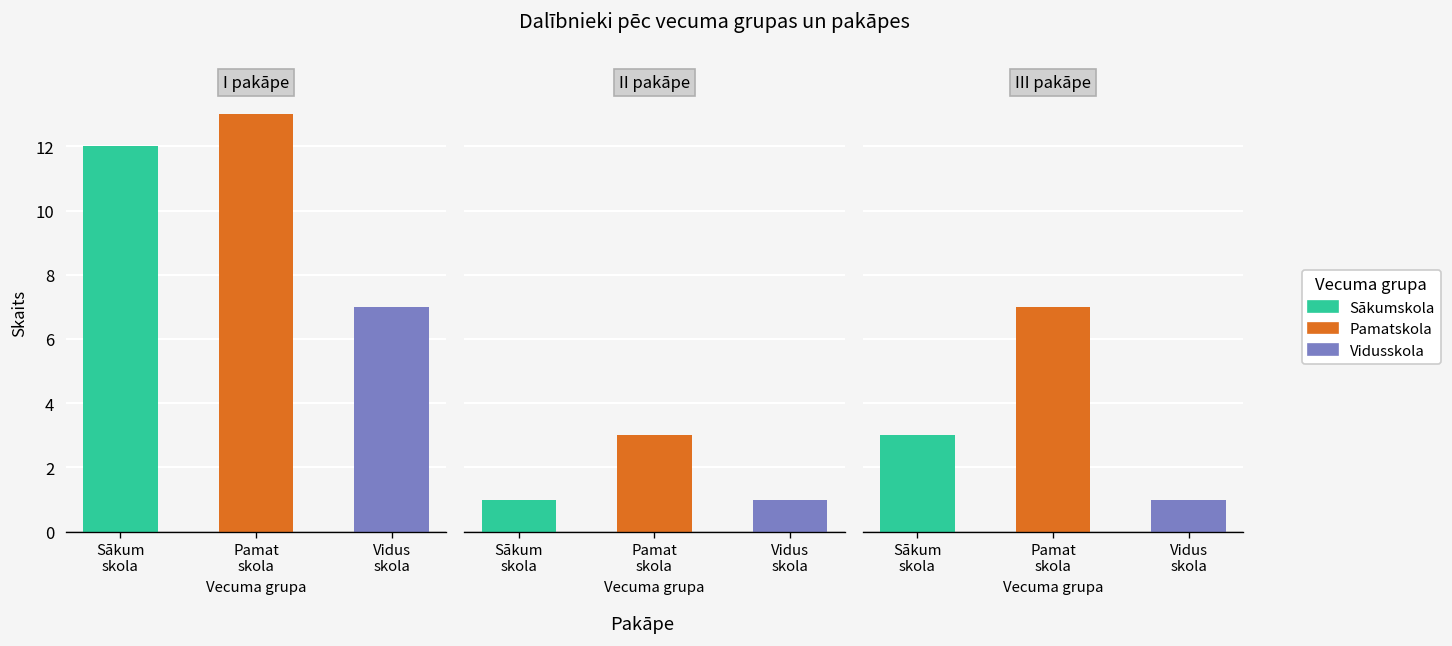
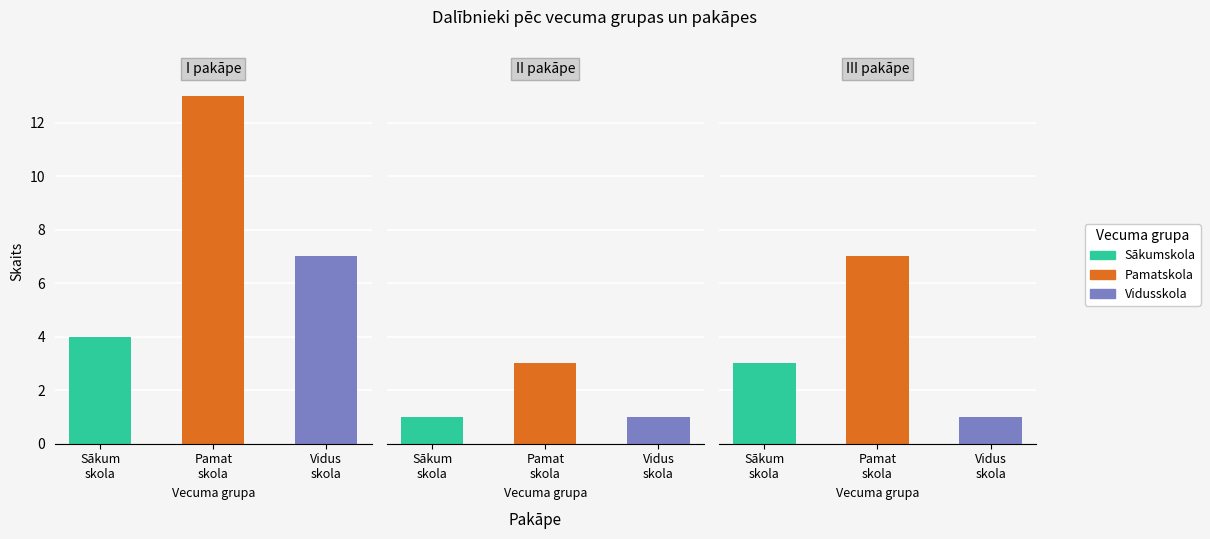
  {
    "I pakāpe": {
-     "Sākum skola": 12,
+     "Sākum skola": 4,
      "Pamat skola": 13,
      "Vidus skola": 7
    }
  }
